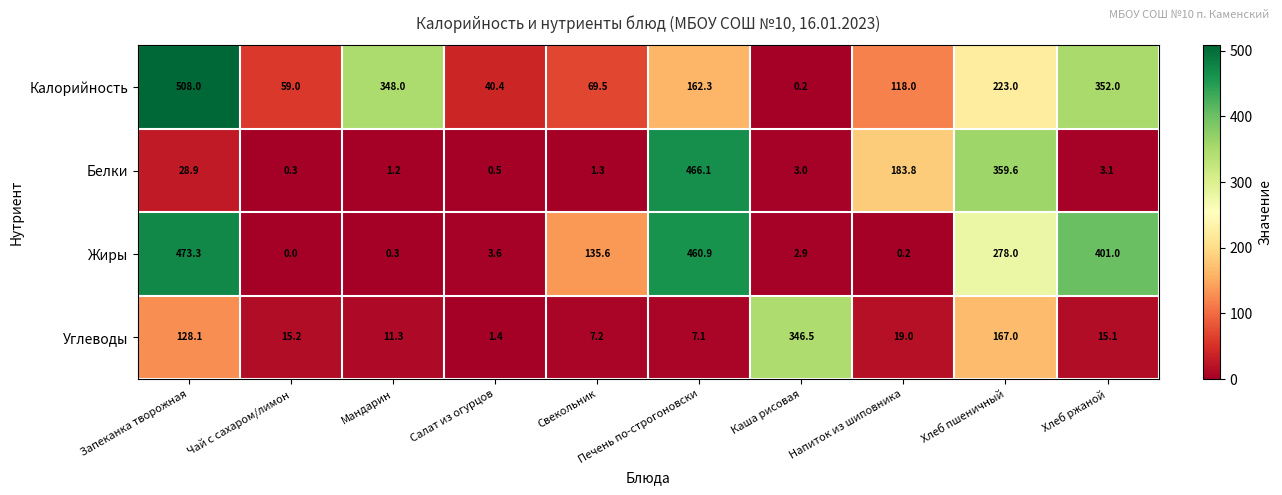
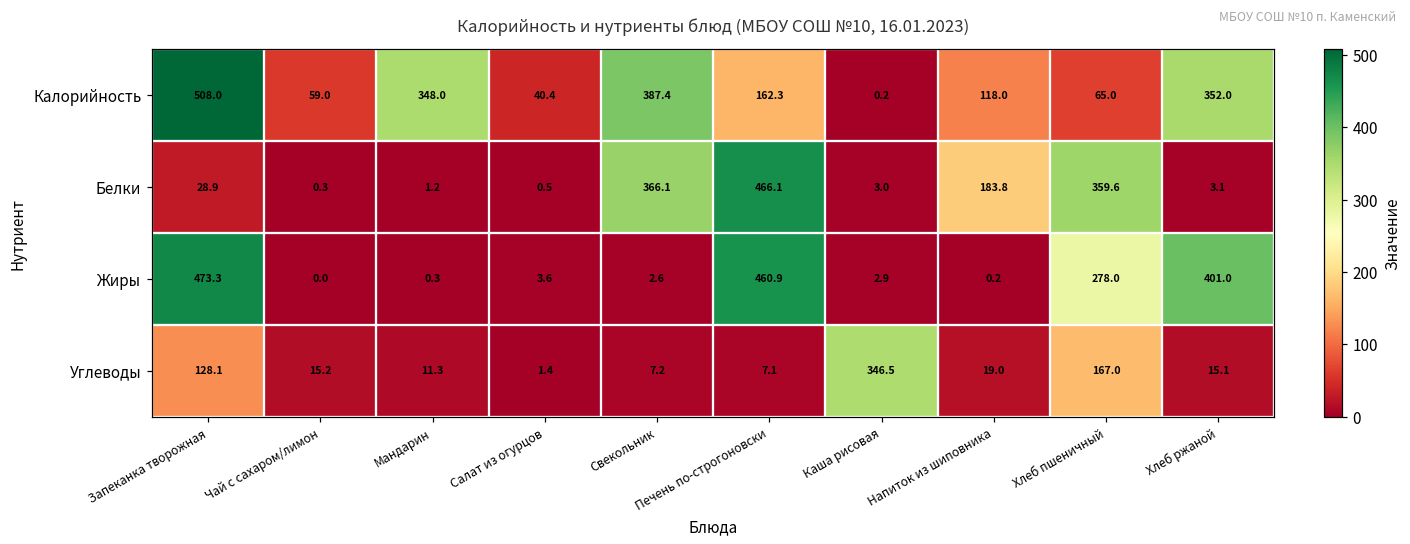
  {
    "Калорийность": {
      "Запеканка творожная": 508.0,
      "Чай с сахаром/лимон": 59.0,
      "Мандарин": 348.0,
      "Салат из огурцов": 40.4,
-     "Свекольник": 69.5,
+     "Свекольник": 387.4,
      "Печень по-строгоновски": 162.3,
      "Каша рисовая": 0.2,
      "Напиток из шиповника": 118.0,
-     "Хлеб пшеничный": 223.0,
+     "Хлеб пшеничный": 65.0,
      "Хлеб ржаной": 352.0
    },
    "Белки": {
      "Запеканка творожная": 28.9,
      "Чай с сахаром/лимон": 0.3,
      "Мандарин": 1.2,
      "Салат из огурцов": 0.5,
-     "Свекольник": 1.3,
+     "Свекольник": 366.1,
      "Печень по-строгоновски": 466.1,
      "Каша рисовая": 3.0,
      "Напиток из шиповника": 183.8,
      "Хлеб пшеничный": 359.6,
      "Хлеб ржаной": 3.1
    },
    "Жиры": {
      "Запеканка творожная": 473.3,
      "Чай с сахаром/лимон": 0.0,
      "Мандарин": 0.3,
      "Салат из огурцов": 3.6,
-     "Свекольник": 135.6,
+     "Свекольник": 2.6,
      "Печень по-строгоновски": 460.9,
      "Каша рисовая": 2.9,
      "Напиток из шиповника": 0.2,
      "Хлеб пшеничный": 278.0,
      "Хлеб ржаной": 401.0
    },
    "Углеводы": {
      "Запеканка творожная": 128.1,
      "Чай с сахаром/лимон": 15.2,
      "Мандарин": 11.3,
      "Салат из огурцов": 1.4,
      "Свекольник": 7.2,
      "Печень по-строгоновски": 7.1,
      "Каша рисовая": 346.5,
      "Напиток из шиповника": 19.0,
      "Хлеб пшеничный": 167.0,
      "Хлеб ржаной": 15.1
    }
  }
